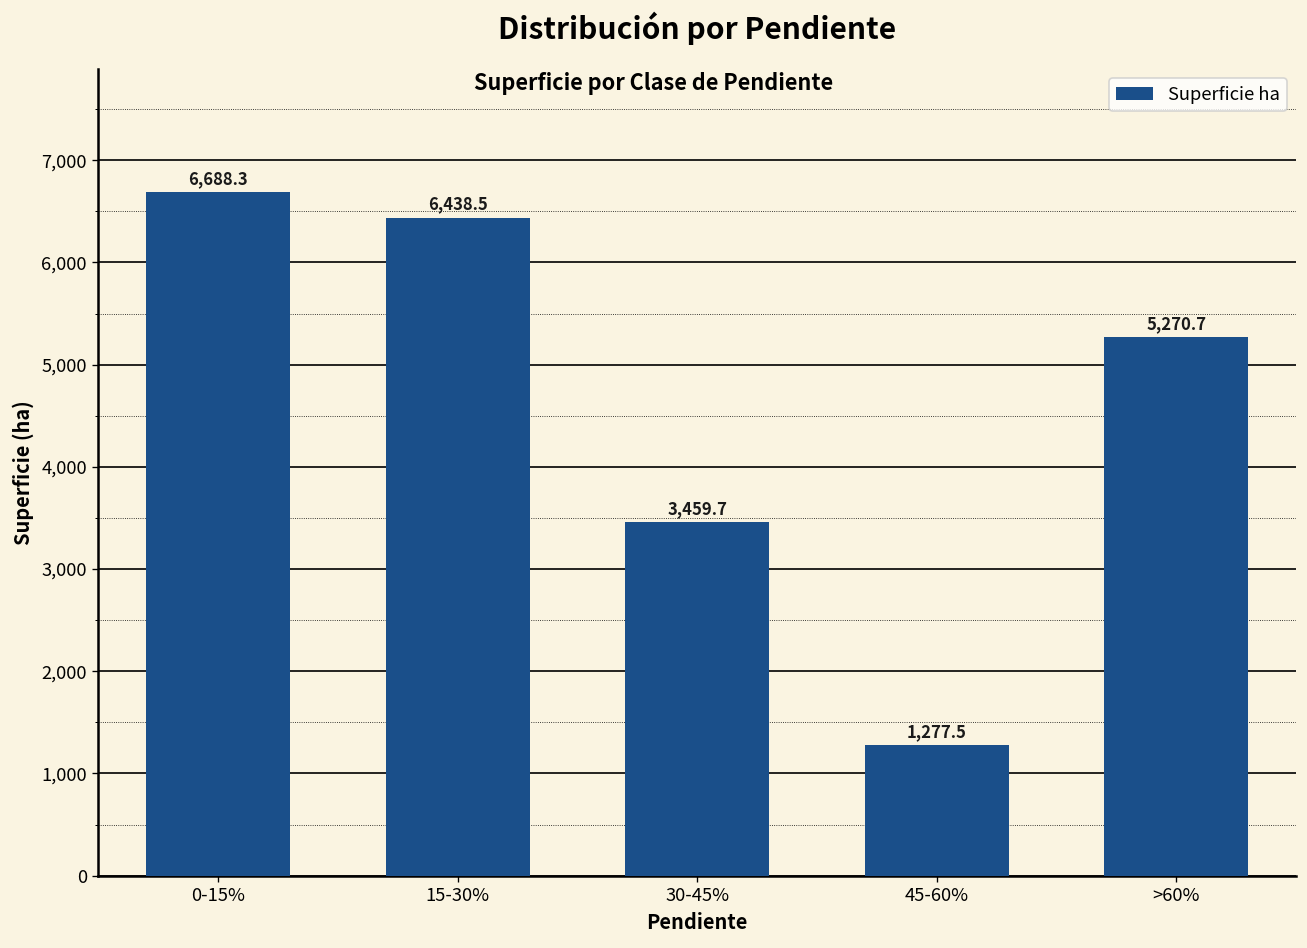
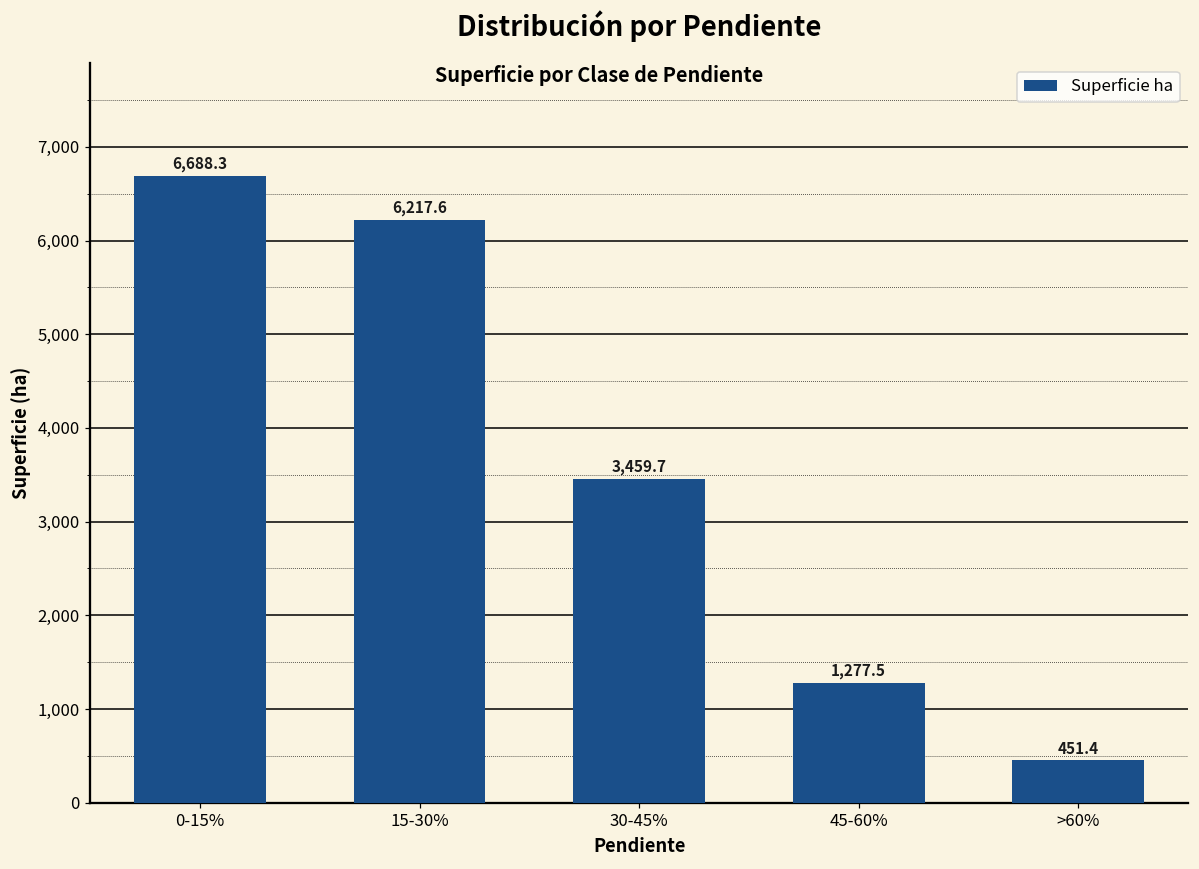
  {
    "0-15%": "6,688.3",
-   "15-30%": "6,438.5",
+   "15-30%": "6,217.6",
    "30-45%": "3,459.7",
    "45-60%": "1,277.5",
-   ">60%": "5,270.7"
+   ">60%": "451.4"
  }
